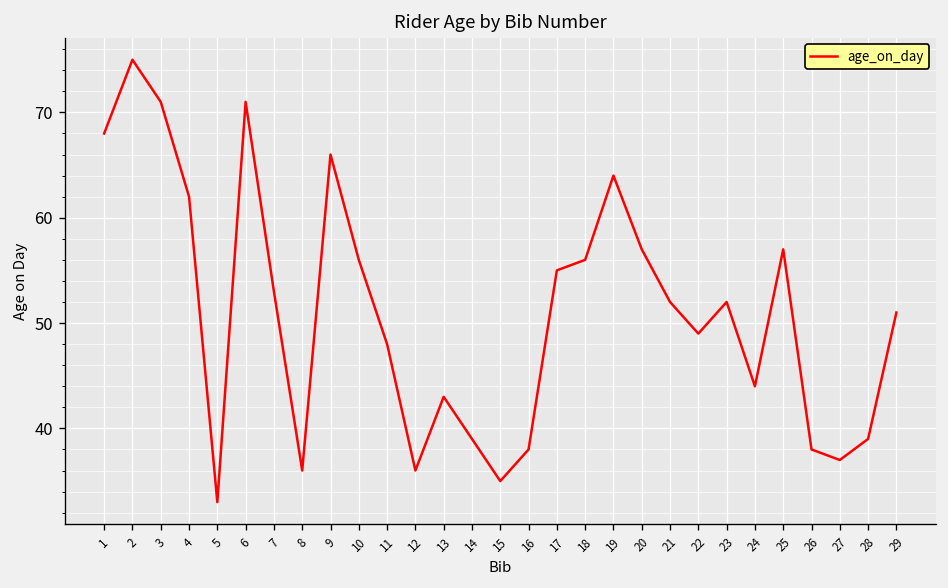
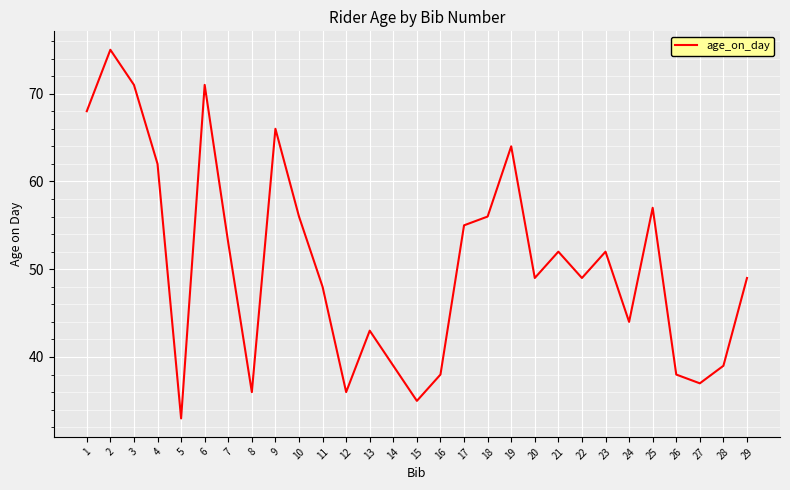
  {
    "1": 68,
    "2": 75,
    "3": 71,
    "4": 62,
    "5": 33,
    "6": 71,
    "7": 53,
    "8": 36,
    "9": 66,
    "10": 56,
    "11": 48,
    "12": 36,
    "13": 43,
    "14": 39,
    "15": 35,
    "16": 38,
    "17": 55,
    "18": 56,
    "19": 64,
-   "20": 57,
+   "20": 49,
    "21": 52,
    "22": 49,
    "23": 52,
    "24": 44,
    "25": 57,
    "26": 38,
    "27": 37,
    "28": 39,
-   "29": 51
+   "29": 49
  }
